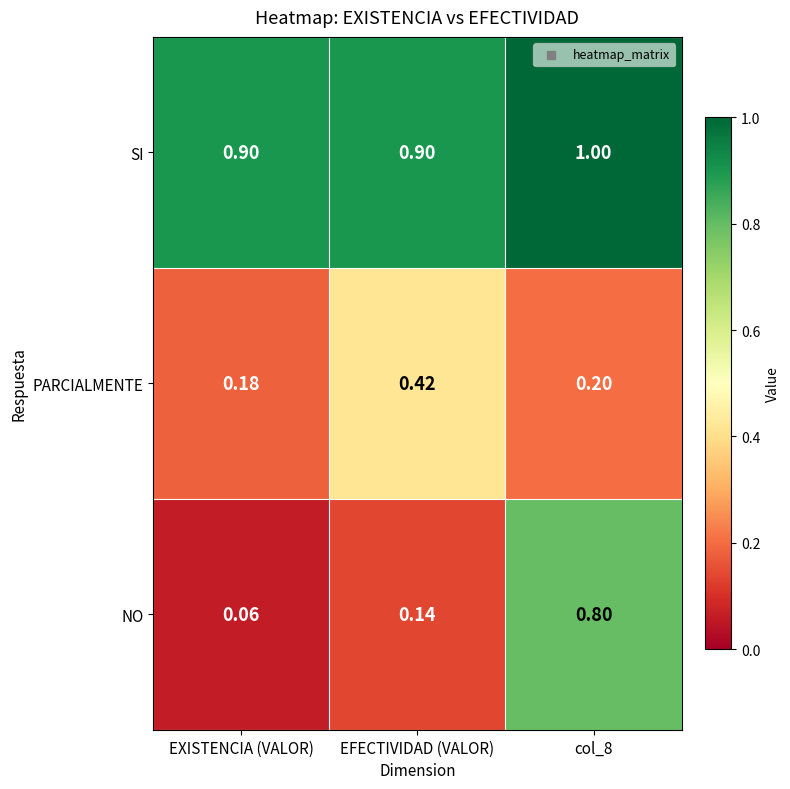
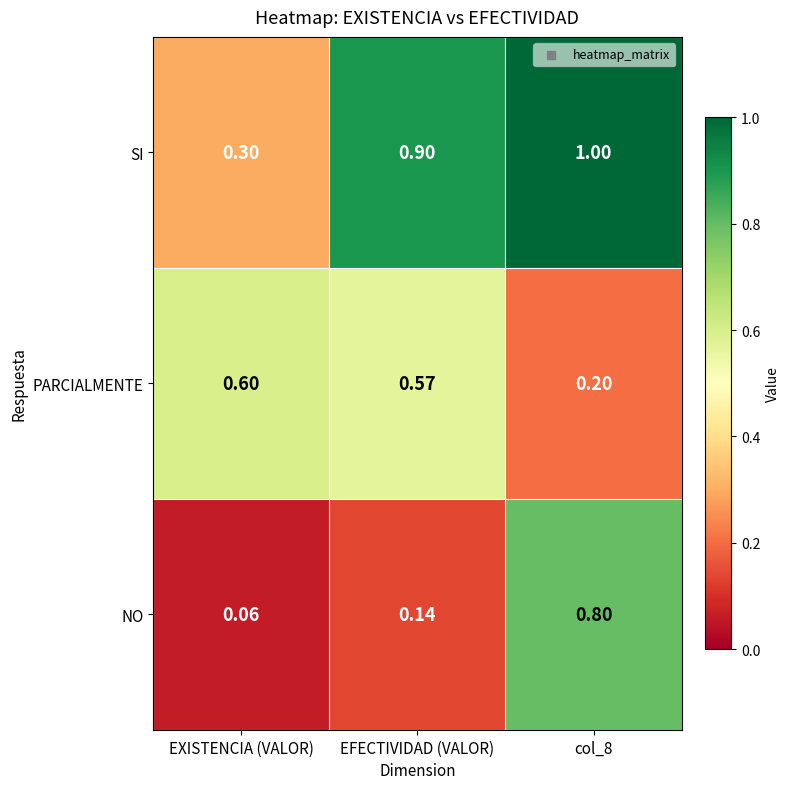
  {
    "SI": {
-     "EXISTENCIA (VALOR)": 0.90,
+     "EXISTENCIA (VALOR)": 0.30,
      "EFECTIVIDAD (VALOR)": 0.90,
      "col_8": 1.00
    },
    "PARCIALMENTE": {
-     "EXISTENCIA (VALOR)": 0.18,
-     "EFECTIVIDAD (VALOR)": 0.42,
+     "EXISTENCIA (VALOR)": 0.60,
+     "EFECTIVIDAD (VALOR)": 0.57,
      "col_8": 0.20
    },
    "NO": {
      "EXISTENCIA (VALOR)": 0.06,
      "EFECTIVIDAD (VALOR)": 0.14,
      "col_8": 0.80
    }
  }
